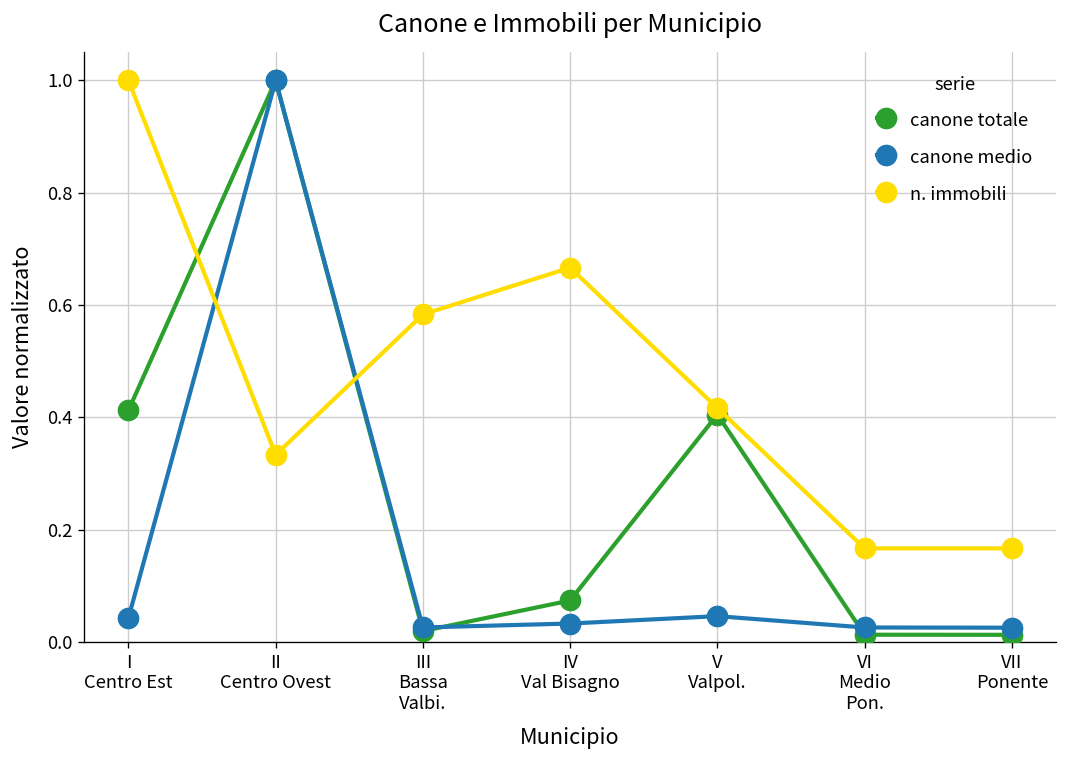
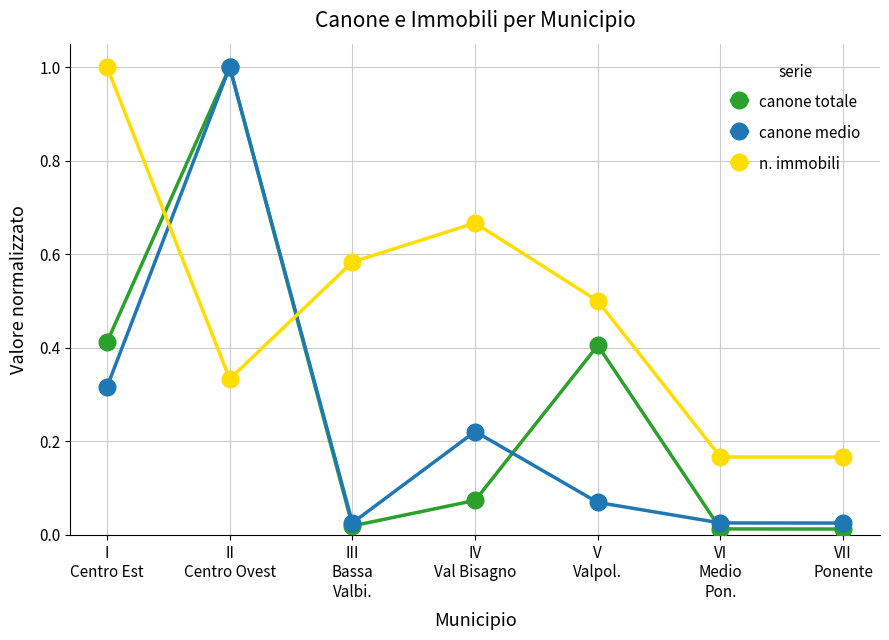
  {
    "canone totale": {
      "I Centro Est": 0.41,
      "III Bassa Valbi.": 0.02,
      "IV Val Bisagno": 0.07,
      "V Valpol.": 0.41,
      "VI Medio Pon.": 0.01,
      "VII Ponente": 0.01
    },
    "canone medio": {
-     "I Centro Est": 0.04,
+     "I Centro Est": 0.32,
      "III Bassa Valbi.": 0.03,
-     "IV Val Bisagno": 0.03,
-     "V Valpol.": 0.05,
+     "IV Val Bisagno": 0.22,
+     "V Valpol.": 0.07,
      "VI Medio Pon.": 0.03,
      "VII Ponente": 0.03
    },
    "n. immobili": {
      "I Centro Est": 1.00,
      "II Centro Ovest": 0.33,
      "III Bassa Valbi.": 0.58,
      "IV Val Bisagno": 0.67,
-     "V Valpol.": 0.42,
+     "V Valpol.": 0.50,
      "VI Medio Pon.": 0.17,
      "VII Ponente": 0.17
    }
  }
